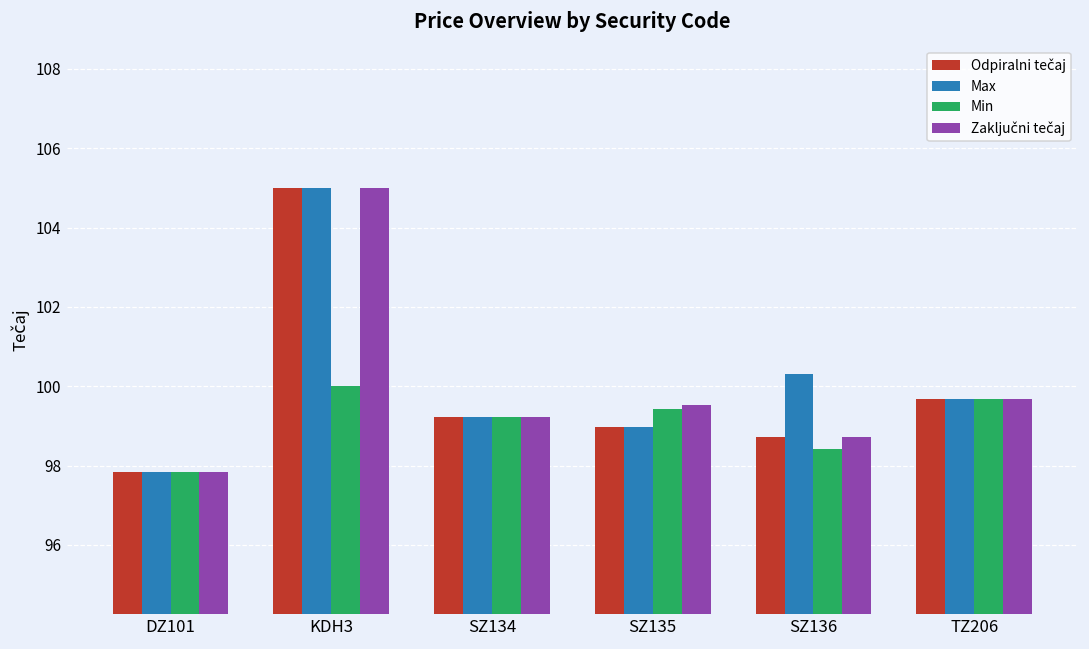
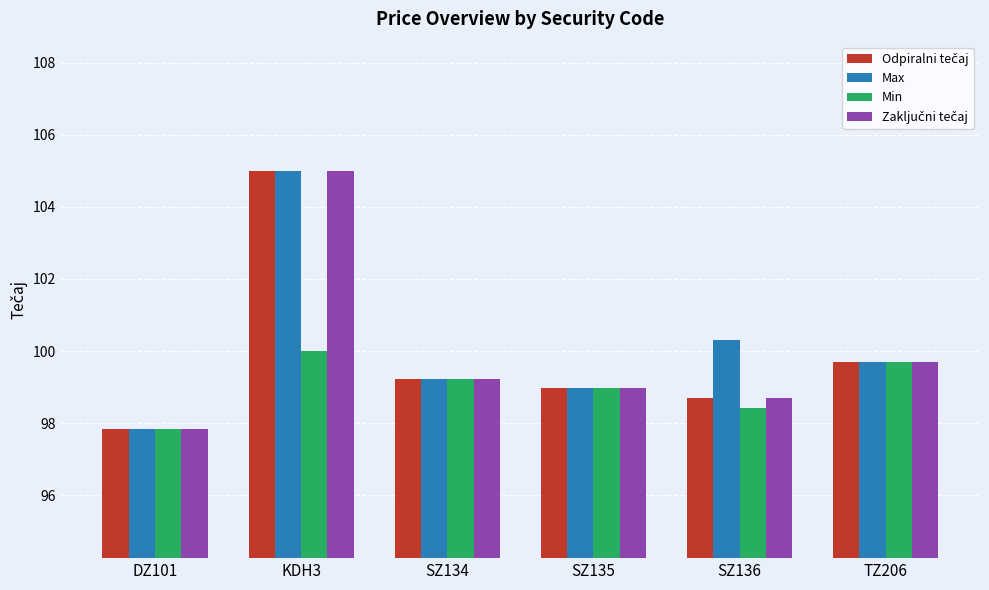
  {
    "Odpiralni tečaj": {
      "DZ101": 97.8,
      "KDH3": 105.0,
      "SZ134": 99.2,
      "SZ135": 99.0,
      "SZ136": 98.7,
      "TZ206": 99.7
    },
    "Max": {
      "DZ101": 97.9,
      "KDH3": 105.0,
      "SZ134": 99.2,
      "SZ135": 99.0,
      "SZ136": 100.3,
      "TZ206": 99.7
    },
    "Min": {
      "DZ101": 97.8,
      "KDH3": 100.0,
      "SZ134": 99.2,
-     "SZ135": 99.4,
+     "SZ135": 99.0,
      "SZ136": 98.4,
      "TZ206": 99.7
    },
    "Zaključni tečaj": {
      "DZ101": 97.9,
      "KDH3": 105.0,
      "SZ134": 99.2,
-     "SZ135": 99.5,
+     "SZ135": 99.0,
      "SZ136": 98.7,
      "TZ206": 99.7
    }
  }
